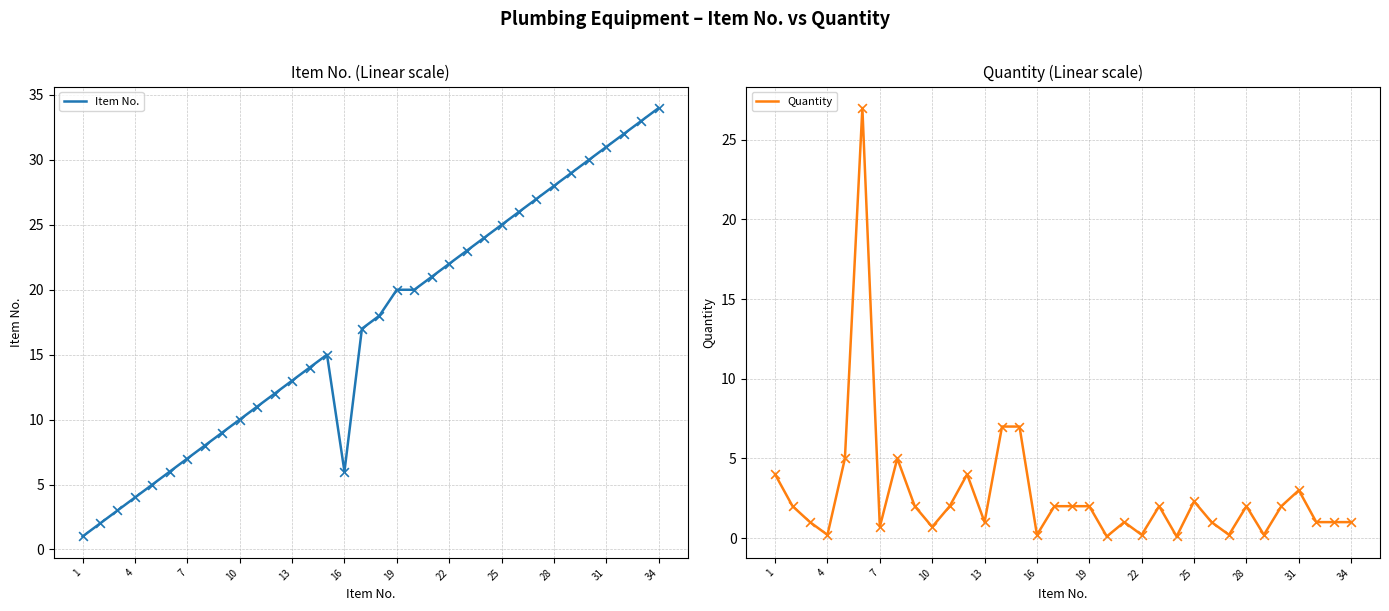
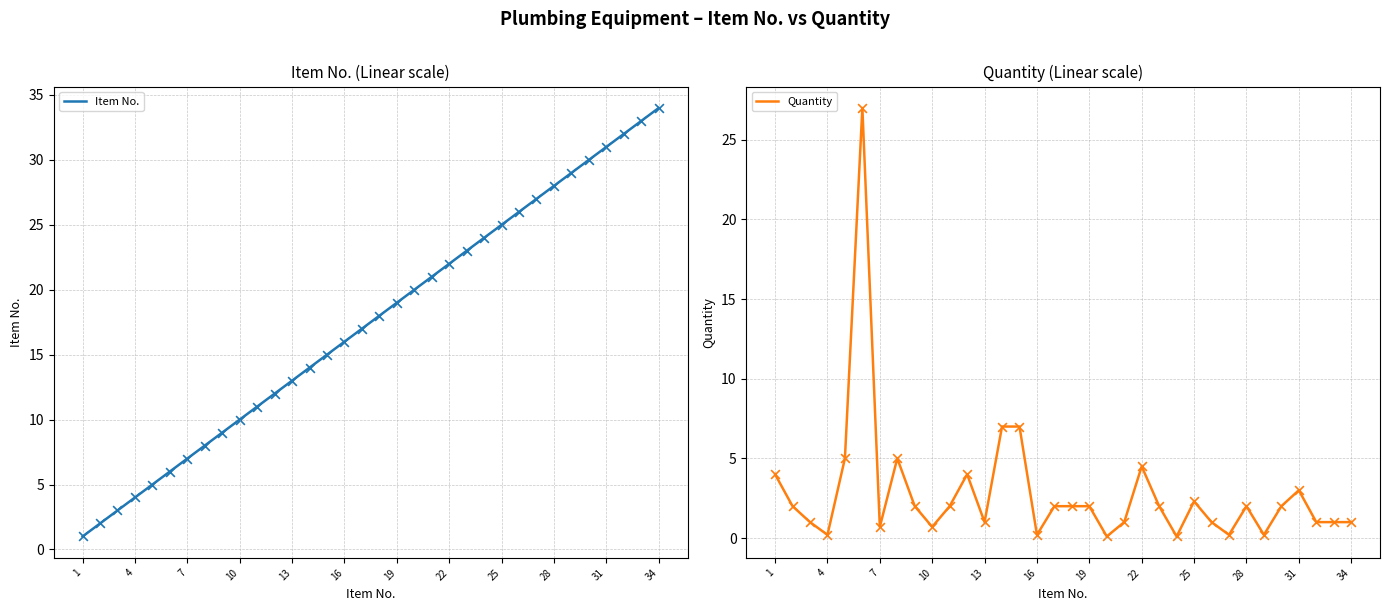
  {
    "Item No. (Linear scale)": {
      "1": 1,
      "4": 4,
      "7": 7,
      "10": 10,
      "13": 13,
-     "16": 6,
-     "19": 20,
+     "16": 16,
+     "19": 19,
      "22": 22,
      "25": 25,
      "28": 28,
      "31": 31,
      "34": 34
    },
    "Quantity (Linear scale)": {
      "1": 4.0,
      "4": 0.2,
      "7": 0.7,
      "10": 0.7,
      "13": 1.0,
      "16": 0.2,
      "19": 2.0,
-     "22": 0.2,
+     "22": 4.5,
      "25": 2.3,
      "28": 2.0,
      "31": 3.0,
      "34": 1.0
    }
  }
